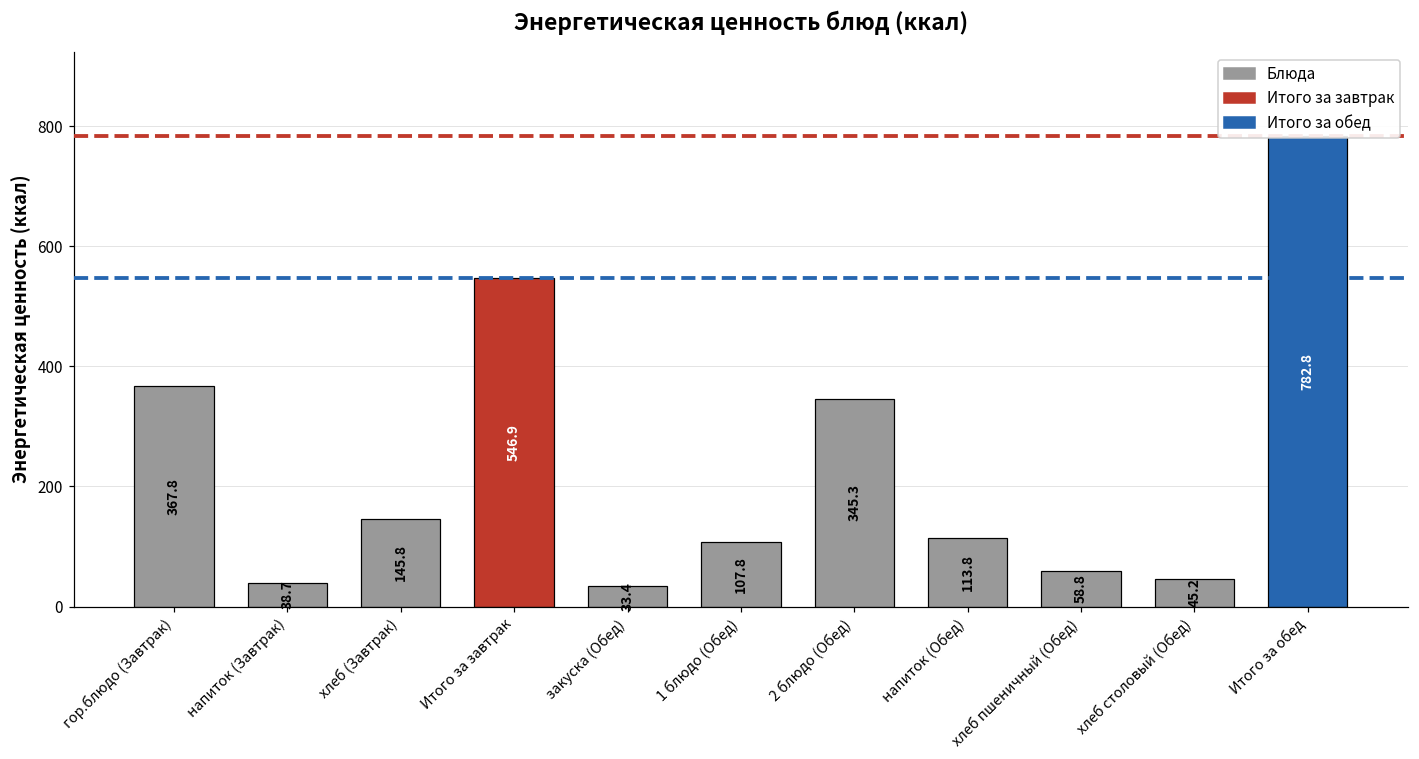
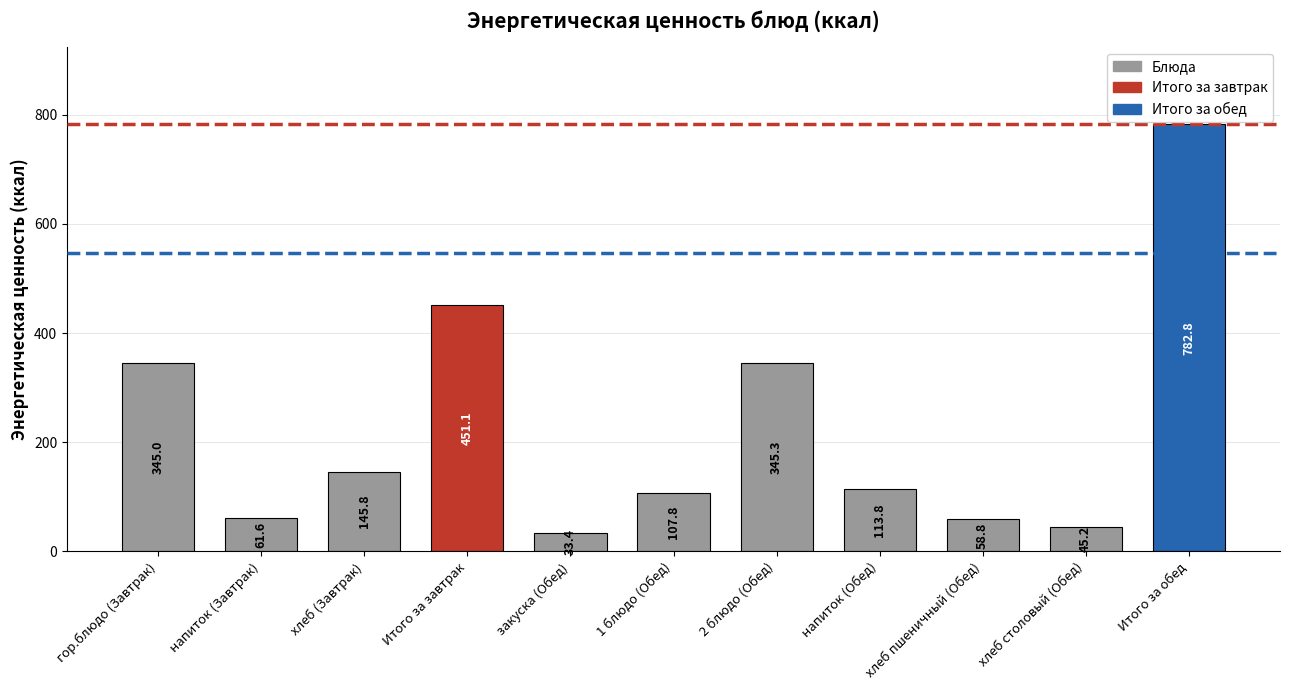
  {
-   "гор.блюдо (Завтрак)": 367.8,
-   "напиток (Завтрак)": 38.7,
+   "гор.блюдо (Завтрак)": 345.0,
+   "напиток (Завтрак)": 61.6,
    "хлеб (Завтрак)": 145.8,
-   "Итого за завтрак": 546.9,
+   "Итого за завтрак": 451.1,
    "закуска (Обед)": 33.4,
    "1 блюдо (Обед)": 107.8,
    "2 блюдо (Обед)": 345.3,
    "напиток (Обед)": 113.8,
    "хлеб пшеничный (Обед)": 58.8,
    "хлеб столовый (Обед)": 45.2,
    "Итого за обед": 782.8
  }
